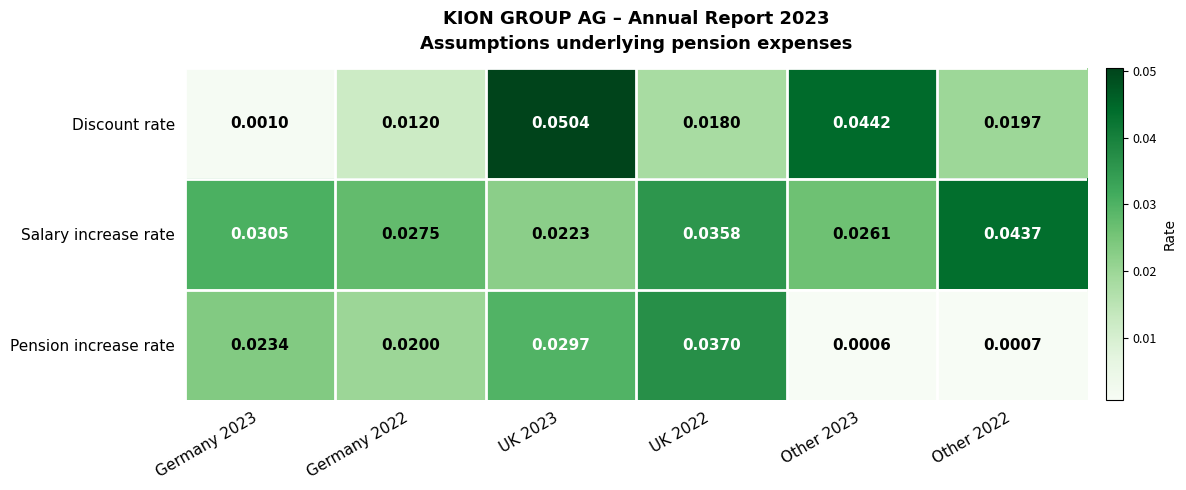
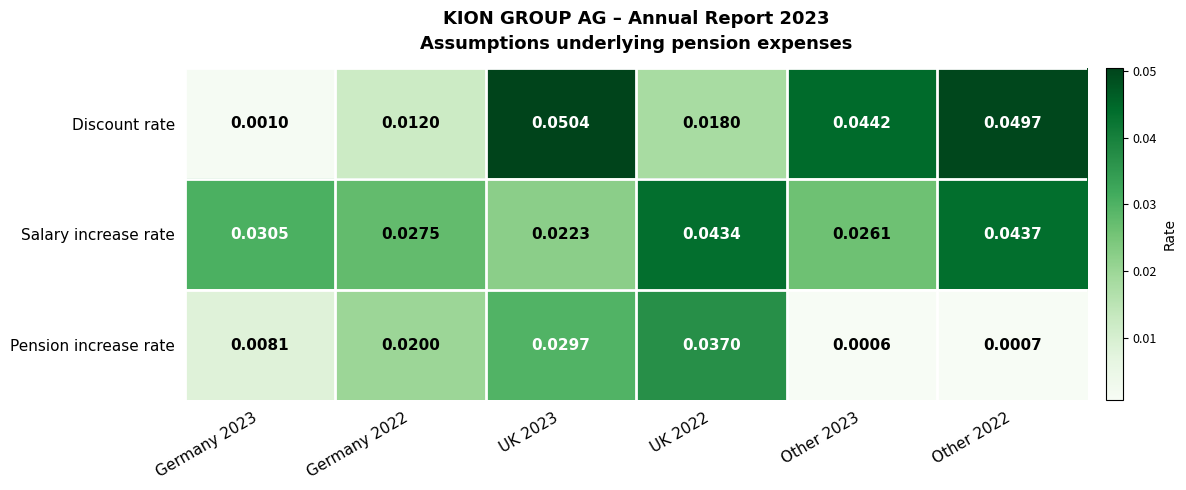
  {
    "Discount rate": {
      "Germany 2023": 0.0010,
      "Germany 2022": 0.0120,
      "UK 2023": 0.0504,
      "UK 2022": 0.0180,
      "Other 2023": 0.0442,
-     "Other 2022": 0.0197
+     "Other 2022": 0.0497
    },
    "Salary increase rate": {
      "Germany 2023": 0.0305,
      "Germany 2022": 0.0275,
      "UK 2023": 0.0223,
-     "UK 2022": 0.0358,
+     "UK 2022": 0.0434,
      "Other 2023": 0.0261,
      "Other 2022": 0.0437
    },
    "Pension increase rate": {
-     "Germany 2023": 0.0234,
+     "Germany 2023": 0.0081,
      "Germany 2022": 0.0200,
      "UK 2023": 0.0297,
      "UK 2022": 0.0370,
      "Other 2023": 0.0006,
      "Other 2022": 0.0007
    }
  }
